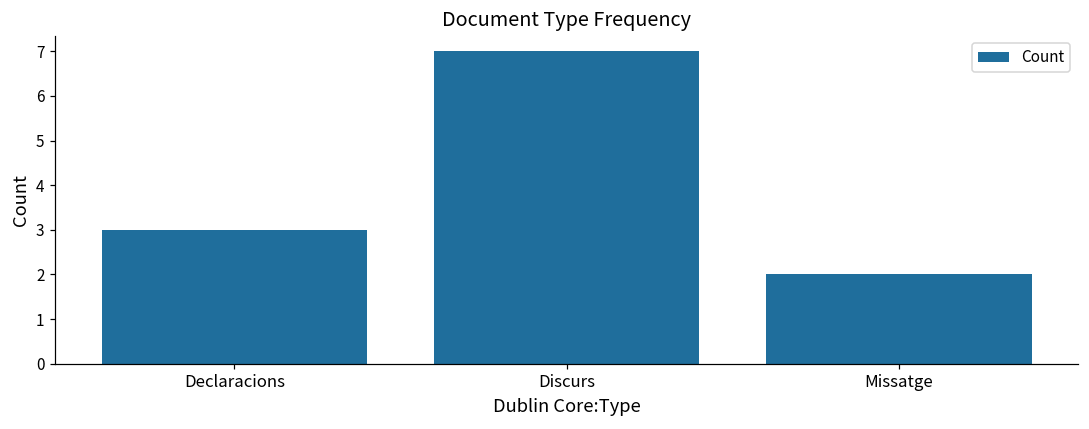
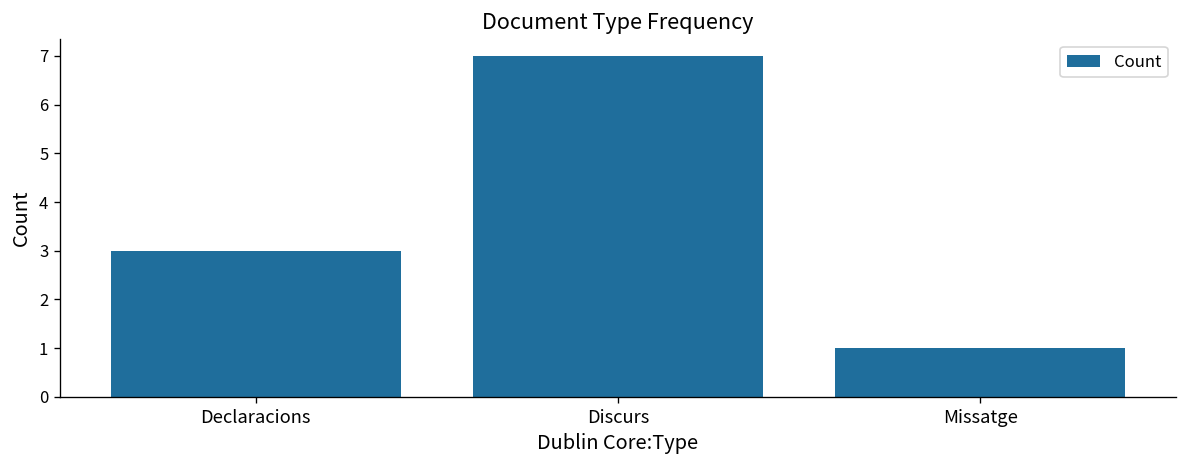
  {
    "Declaracions": 3,
    "Discurs": 7,
-   "Missatge": 2
+   "Missatge": 1
  }
